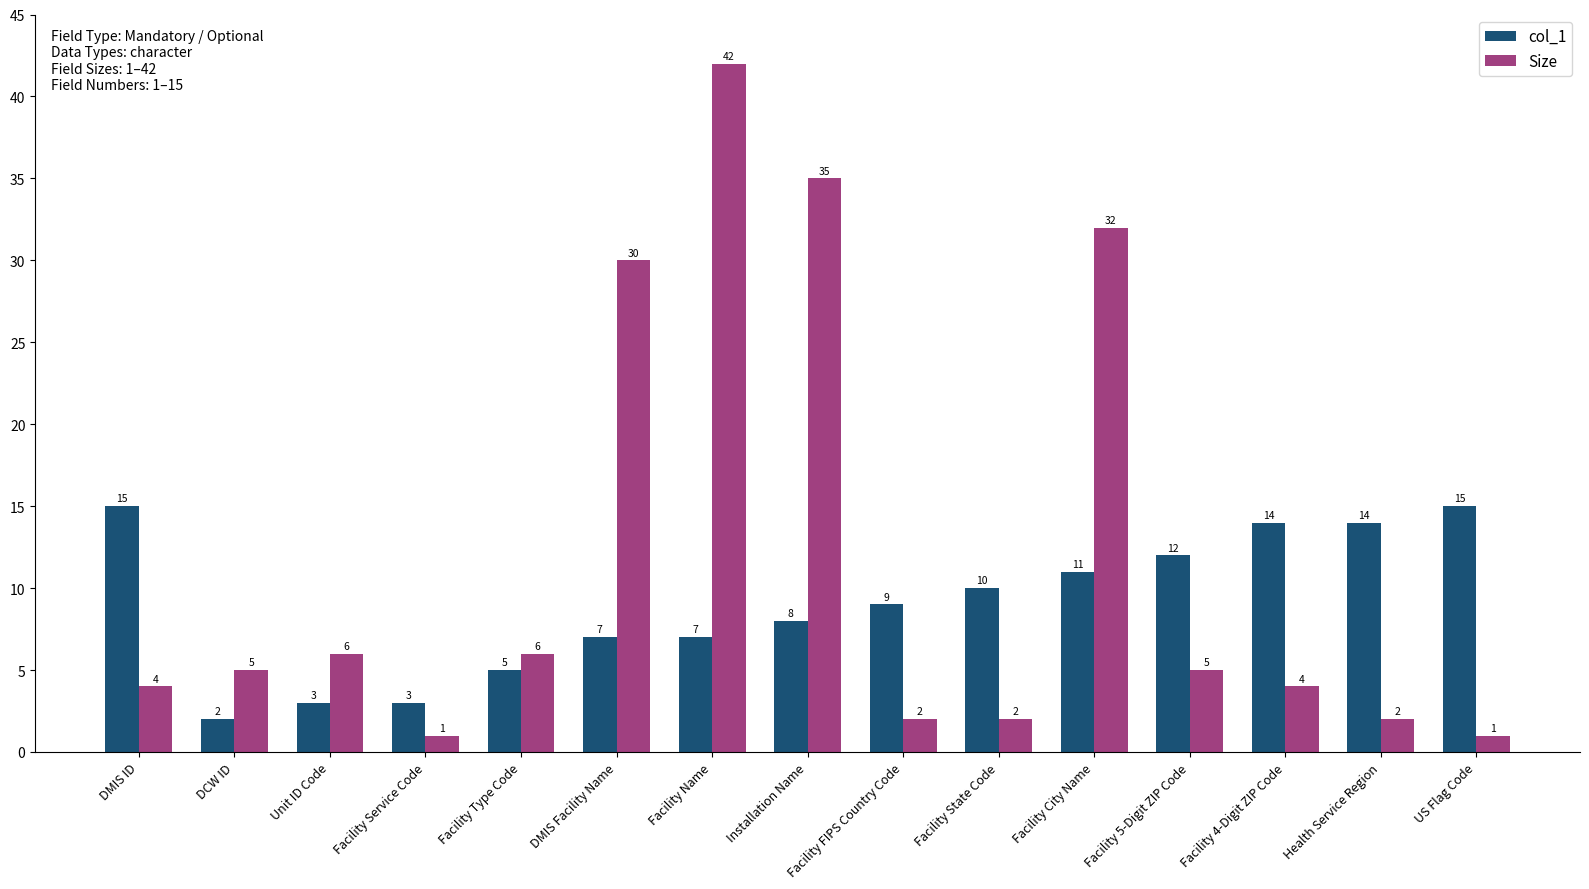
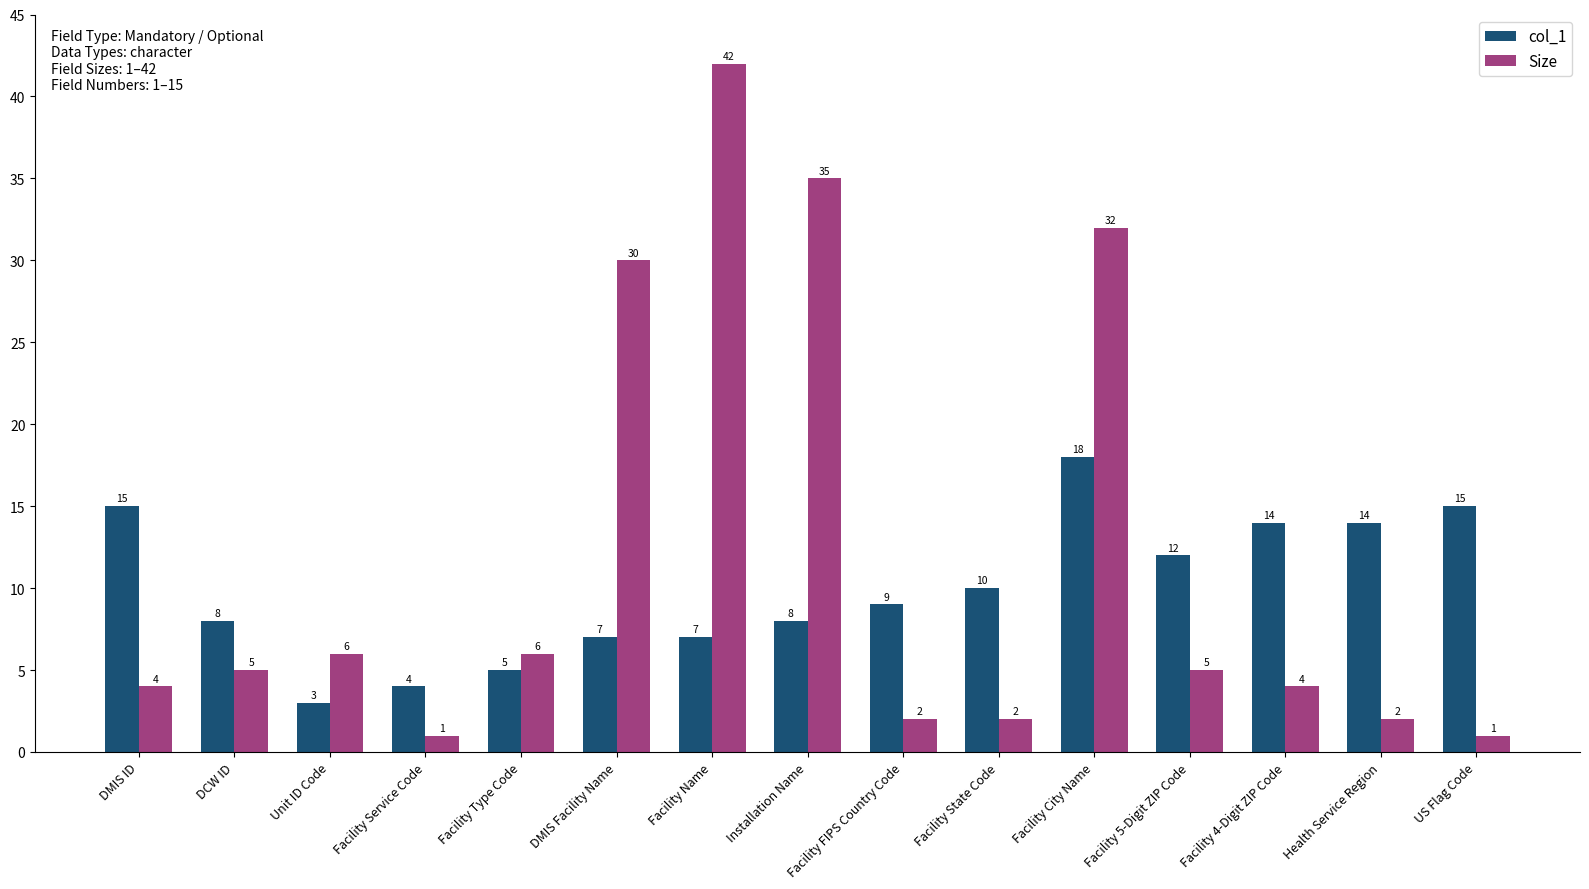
  {
    "col_1": {
      "DMIS ID": 15,
-     "DCW ID": 2,
+     "DCW ID": 8,
      "Unit ID Code": 3,
-     "Facility Service Code": 3,
+     "Facility Service Code": 4,
      "Facility Type Code": 5,
      "DMIS Facility Name": 7,
      "Facility Name": 7,
      "Installation Name": 8,
      "Facility FIPS Country Code": 9,
      "Facility State Code": 10,
-     "Facility City Name": 11,
+     "Facility City Name": 18,
      "Facility 5-Digit ZIP Code": 12,
      "Facility 4-Digit ZIP Code": 14,
      "Health Service Region": 14,
      "US Flag Code": 15
    },
    "Size": {
      "DMIS ID": 4,
      "DCW ID": 5,
      "Unit ID Code": 6,
      "Facility Service Code": 1,
      "Facility Type Code": 6,
      "DMIS Facility Name": 30,
      "Facility Name": 42,
      "Installation Name": 35,
      "Facility FIPS Country Code": 2,
      "Facility State Code": 2,
      "Facility City Name": 32,
      "Facility 5-Digit ZIP Code": 5,
      "Facility 4-Digit ZIP Code": 4,
      "Health Service Region": 2,
      "US Flag Code": 1
    }
  }
